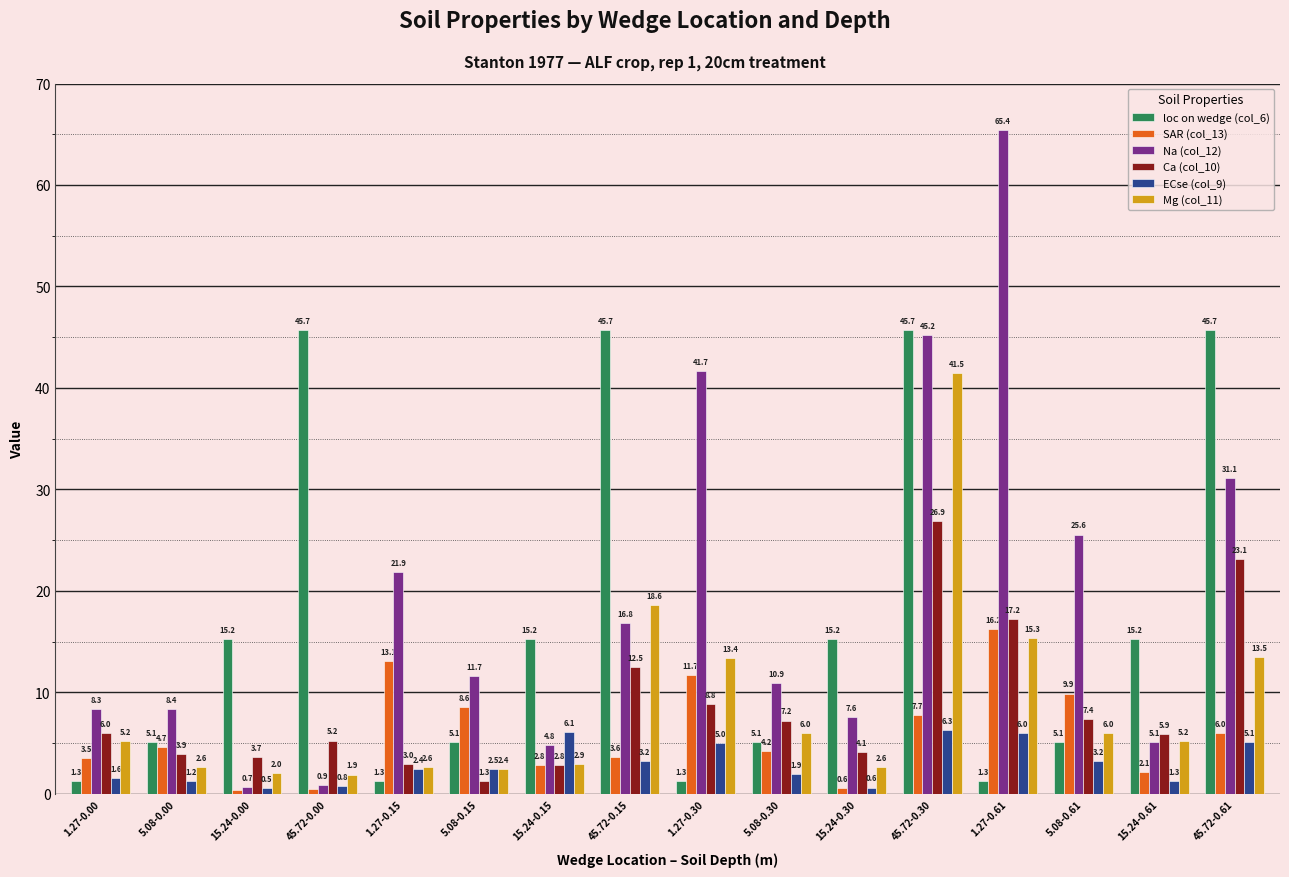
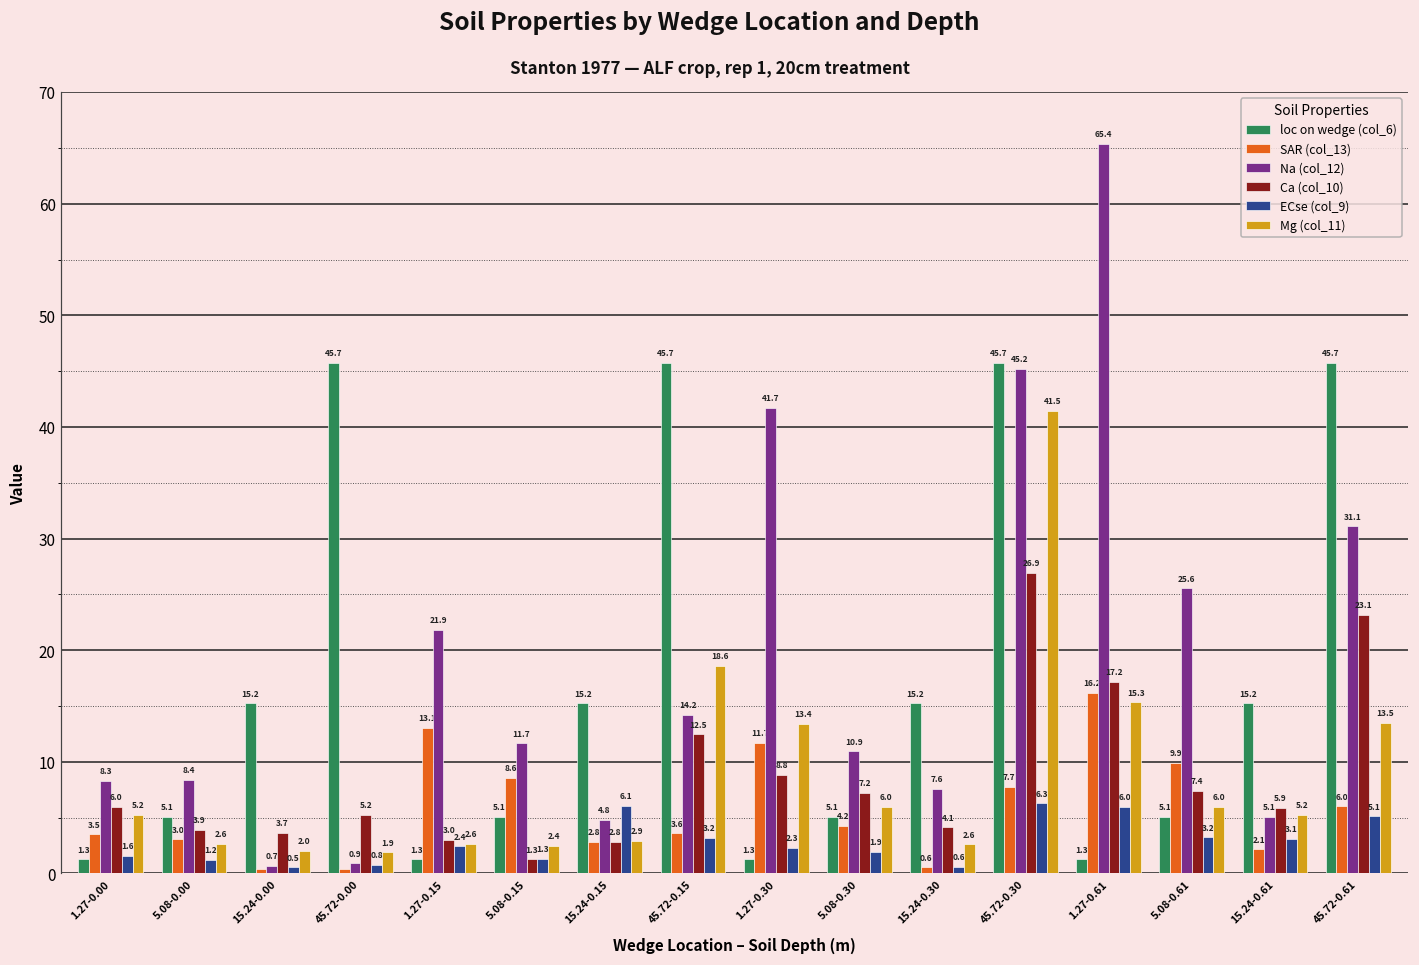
  {
    "loc on wedge (col_6)": {
      "1.27-0.00": 1.3,
      "5.08-0.00": 5.1,
      "15.24-0.00": 15.2,
      "45.72-0.00": 45.7,
      "1.27-0.15": 1.3,
      "5.08-0.15": 5.1,
      "15.24-0.15": 15.2,
      "45.72-0.15": 45.7,
      "1.27-0.30": 1.3,
      "5.08-0.30": 5.1,
      "15.24-0.30": 15.2,
      "45.72-0.30": 45.7,
      "1.27-0.61": 1.3,
      "5.08-0.61": 5.1,
      "15.24-0.61": 15.2,
      "45.72-0.61": 45.7
    },
    "SAR (col_13)": {
      "1.27-0.00": 3.5,
-     "5.08-0.00": 4.7,
+     "5.08-0.00": 3.0,
      "1.27-0.15": 13.1,
      "5.08-0.15": 8.6,
      "15.24-0.15": 2.8,
      "45.72-0.15": 3.6,
      "1.27-0.30": 11.7,
      "5.08-0.30": 4.2,
      "15.24-0.30": 0.6,
      "45.72-0.30": 7.7,
      "1.27-0.61": 16.2,
      "5.08-0.61": 9.9,
      "15.24-0.61": 2.1,
      "45.72-0.61": 6.0
    },
    "Na (col_12)": {
      "1.27-0.00": 8.3,
      "5.08-0.00": 8.4,
      "15.24-0.00": 0.7,
      "45.72-0.00": 0.9,
      "1.27-0.15": 21.9,
      "5.08-0.15": 11.7,
      "15.24-0.15": 4.8,
-     "45.72-0.15": 16.8,
+     "45.72-0.15": 14.2,
      "1.27-0.30": 41.7,
      "5.08-0.30": 10.9,
      "15.24-0.30": 7.6,
      "45.72-0.30": 45.2,
      "1.27-0.61": 65.4,
      "5.08-0.61": 25.6,
      "15.24-0.61": 5.1,
      "45.72-0.61": 31.1
    },
    "Ca (col_10)": {
      "1.27-0.00": 6.0,
      "5.08-0.00": 3.9,
      "15.24-0.00": 3.7,
      "45.72-0.00": 5.2,
      "1.27-0.15": 3.0,
      "5.08-0.15": 1.3,
      "15.24-0.15": 2.8,
      "45.72-0.15": 12.5,
      "1.27-0.30": 8.8,
      "5.08-0.30": 7.2,
      "15.24-0.30": 4.1,
      "45.72-0.30": 26.9,
      "1.27-0.61": 17.2,
      "5.08-0.61": 7.4,
      "15.24-0.61": 5.9,
      "45.72-0.61": 23.1
    },
    "ECse (col_9)": {
      "1.27-0.00": 1.6,
      "5.08-0.00": 1.2,
      "15.24-0.00": 0.5,
      "45.72-0.00": 0.8,
      "1.27-0.15": 2.4,
-     "5.08-0.15": 2.5,
+     "5.08-0.15": 1.3,
      "15.24-0.15": 6.1,
      "45.72-0.15": 3.2,
-     "1.27-0.30": 5.0,
+     "1.27-0.30": 2.3,
      "5.08-0.30": 1.9,
      "15.24-0.30": 0.6,
      "45.72-0.30": 6.3,
      "1.27-0.61": 6.0,
      "5.08-0.61": 3.2,
-     "15.24-0.61": 1.3,
+     "15.24-0.61": 3.1,
      "45.72-0.61": 5.1
    },
    "Mg (col_11)": {
      "1.27-0.00": 5.2,
      "5.08-0.00": 2.6,
      "15.24-0.00": 2.0,
      "45.72-0.00": 1.9,
      "1.27-0.15": 2.6,
      "5.08-0.15": 2.4,
      "15.24-0.15": 2.9,
      "45.72-0.15": 18.6,
      "1.27-0.30": 13.4,
      "5.08-0.30": 6.0,
      "15.24-0.30": 2.6,
      "45.72-0.30": 41.5,
      "1.27-0.61": 15.3,
      "5.08-0.61": 6.0,
      "15.24-0.61": 5.2,
      "45.72-0.61": 13.5
    }
  }
